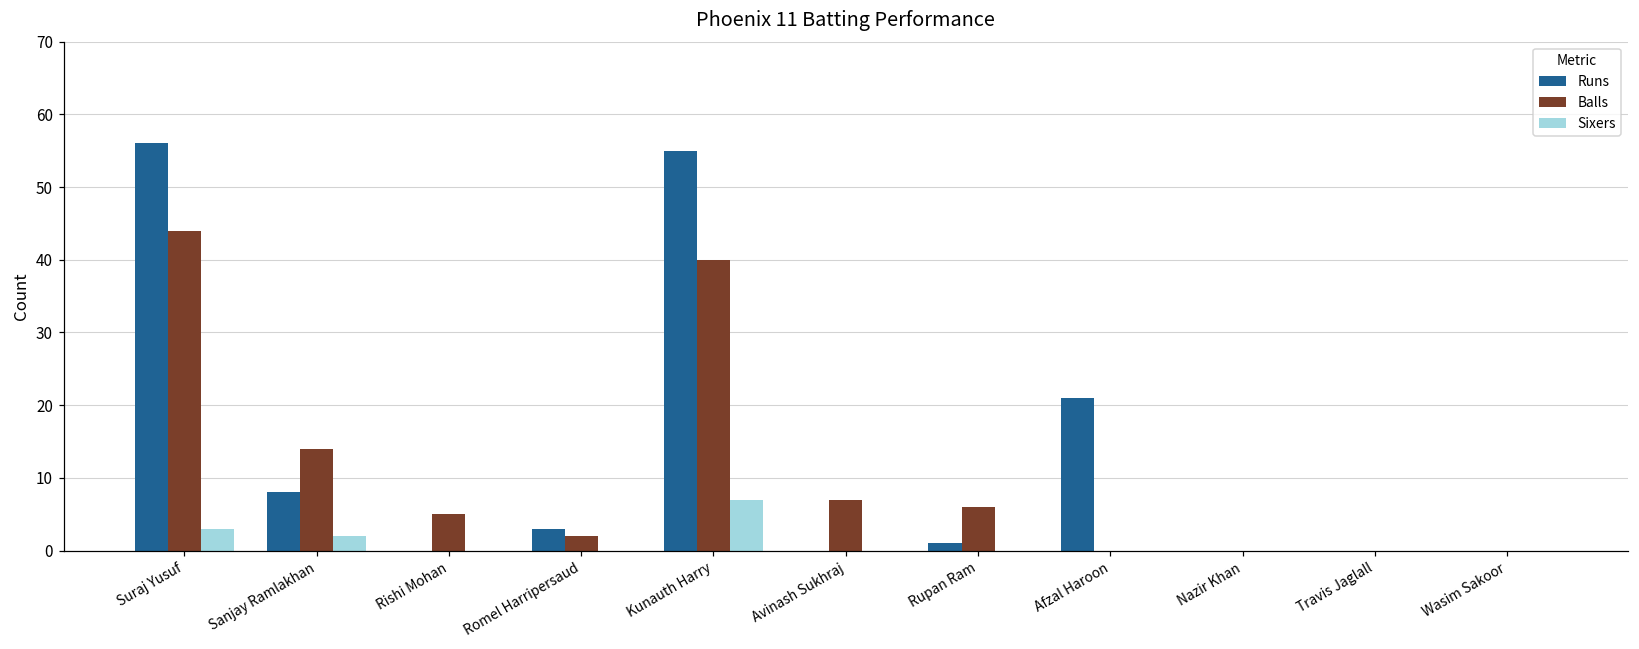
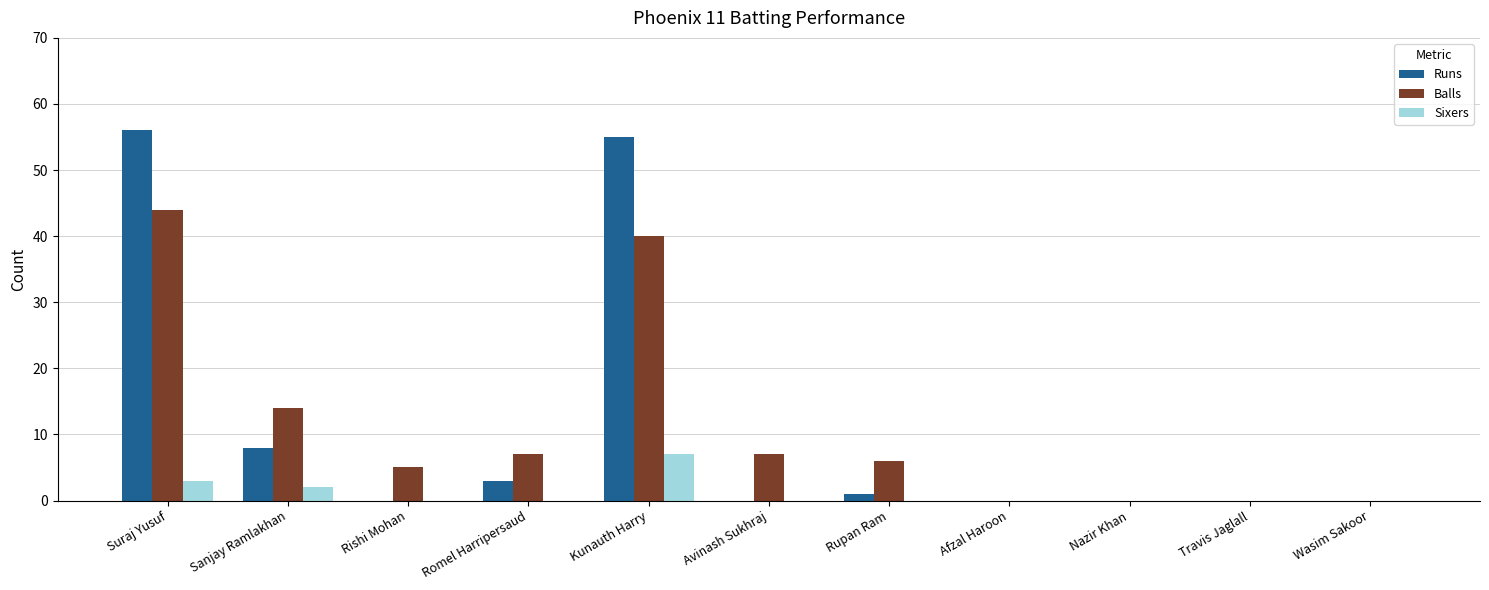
  {
    "Runs": {
      "Suraj Yusuf": 56,
      "Sanjay Ramlakhan": 8,
      "Rishi Mohan": 0,
      "Romel Harripersaud": 3,
      "Kunauth Harry": 55,
      "Avinash Sukhraj": 0,
      "Rupan Ram": 1,
-     "Afzal Haroon": 21,
+     "Afzal Haroon": 0,
      "Nazir Khan": 0,
      "Travis Jaglall": 0,
      "Wasim Sakoor": 0
    },
    "Balls": {
      "Suraj Yusuf": 44,
      "Sanjay Ramlakhan": 14,
      "Rishi Mohan": 5,
-     "Romel Harripersaud": 2,
+     "Romel Harripersaud": 7,
      "Kunauth Harry": 40,
      "Avinash Sukhraj": 7,
      "Rupan Ram": 6,
      "Afzal Haroon": 0,
      "Nazir Khan": 0,
      "Travis Jaglall": 0,
      "Wasim Sakoor": 0
    },
    "Sixers": {
      "Suraj Yusuf": 3,
      "Sanjay Ramlakhan": 2,
      "Rishi Mohan": 0,
      "Romel Harripersaud": 0,
      "Kunauth Harry": 7,
      "Avinash Sukhraj": 0,
      "Rupan Ram": 0,
      "Afzal Haroon": 0,
      "Nazir Khan": 0,
      "Travis Jaglall": 0,
      "Wasim Sakoor": 0
    }
  }
